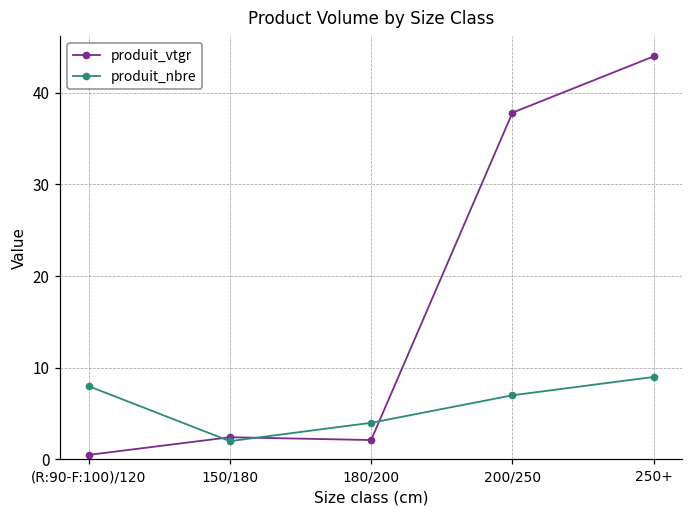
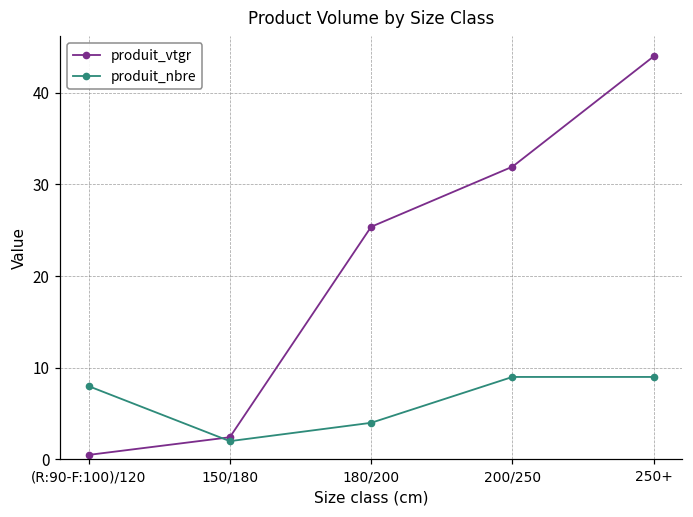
  {
    "produit_vtgr": {
      "(R:90-F:100)/120": 0,
      "150/180": 2,
-     "180/200": 2,
-     "200/250": 38,
+     "180/200": 25,
+     "200/250": 32,
      "250+": 44
    },
    "produit_nbre": {
      "(R:90-F:100)/120": 8,
      "150/180": 2,
      "180/200": 4,
-     "200/250": 7,
+     "200/250": 9,
      "250+": 9
    }
  }
